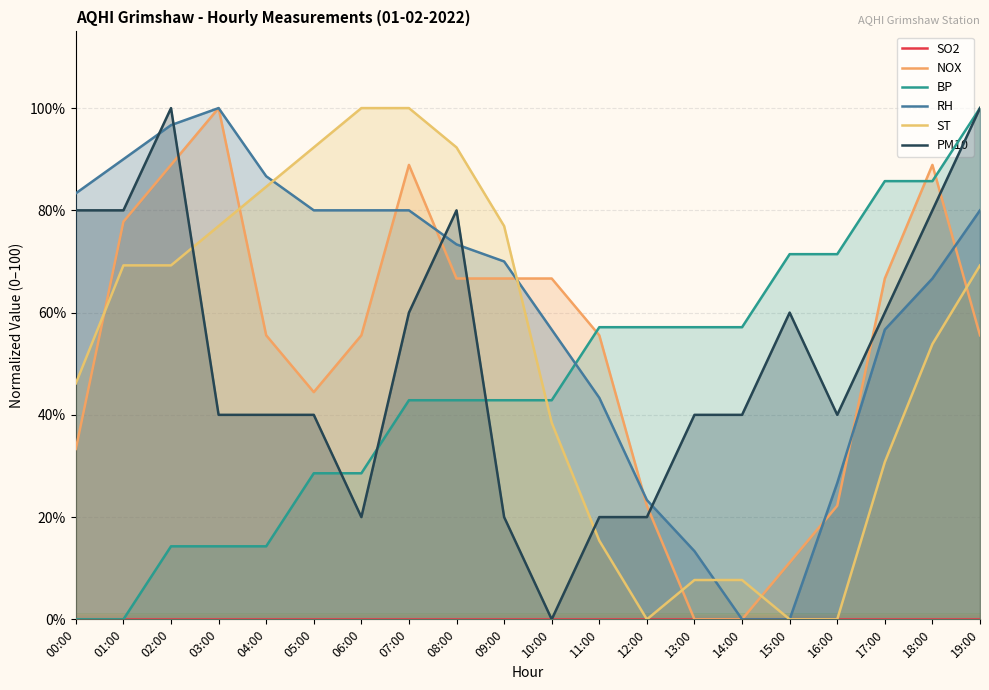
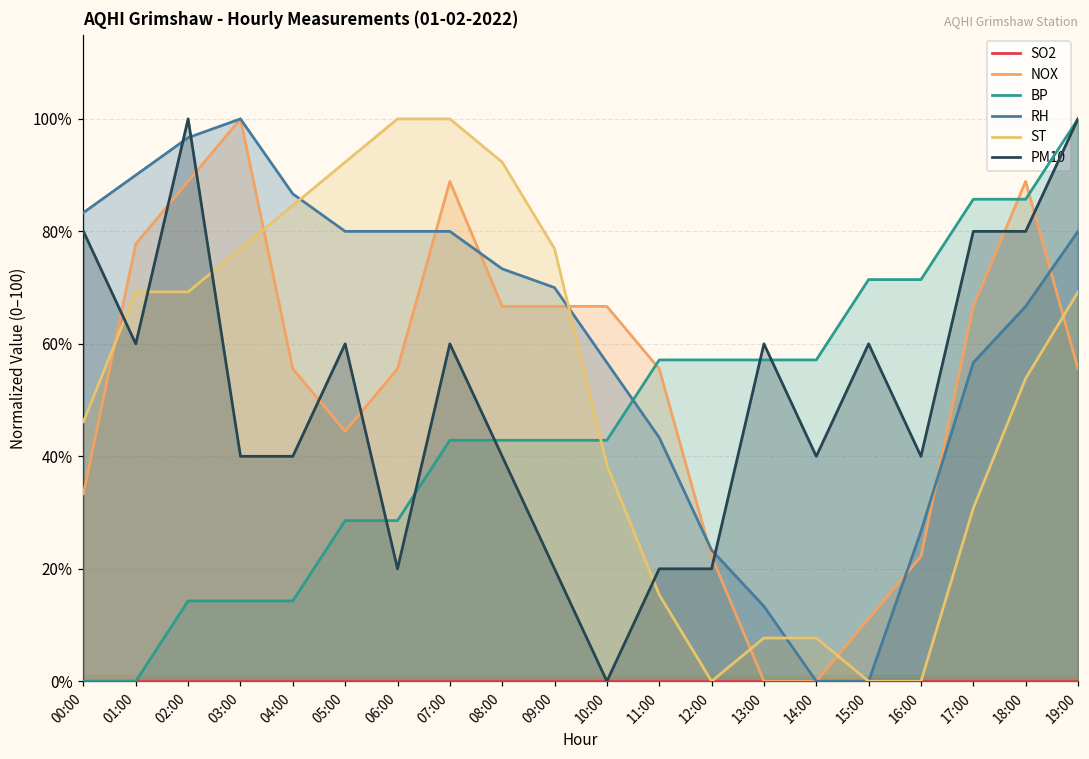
  {
    "SO2": {
      "02:00": "0%",
      "03:00": "0%",
      "04:00": "0%",
      "05:00": "0%",
      "06:00": "0%",
      "07:00": "0%",
      "08:00": "0%",
      "09:00": "0%",
      "11:00": "0%",
      "17:00": "0%",
      "18:00": "0%",
      "19:00": "0%"
    },
    "PM10": {
      "00:00": "80%",
-     "01:00": "80%",
+     "01:00": "60%",
      "02:00": "100%",
      "03:00": "40%",
      "04:00": "40%",
-     "05:00": "40%",
+     "05:00": "60%",
      "06:00": "20%",
      "07:00": "60%",
-     "08:00": "80%",
+     "08:00": "40%",
      "09:00": "20%",
      "11:00": "20%",
      "12:00": "20%",
-     "13:00": "40%",
+     "13:00": "60%",
      "14:00": "40%",
      "15:00": "60%",
      "16:00": "40%",
-     "17:00": "60%",
+     "17:00": "80%",
      "18:00": "80%"
    }
  }
